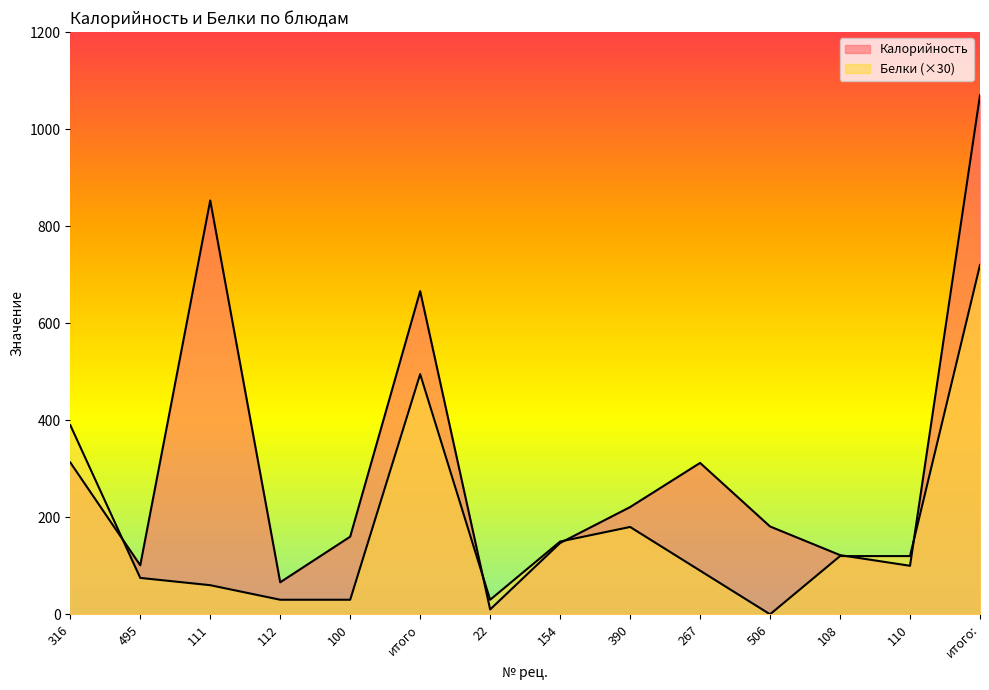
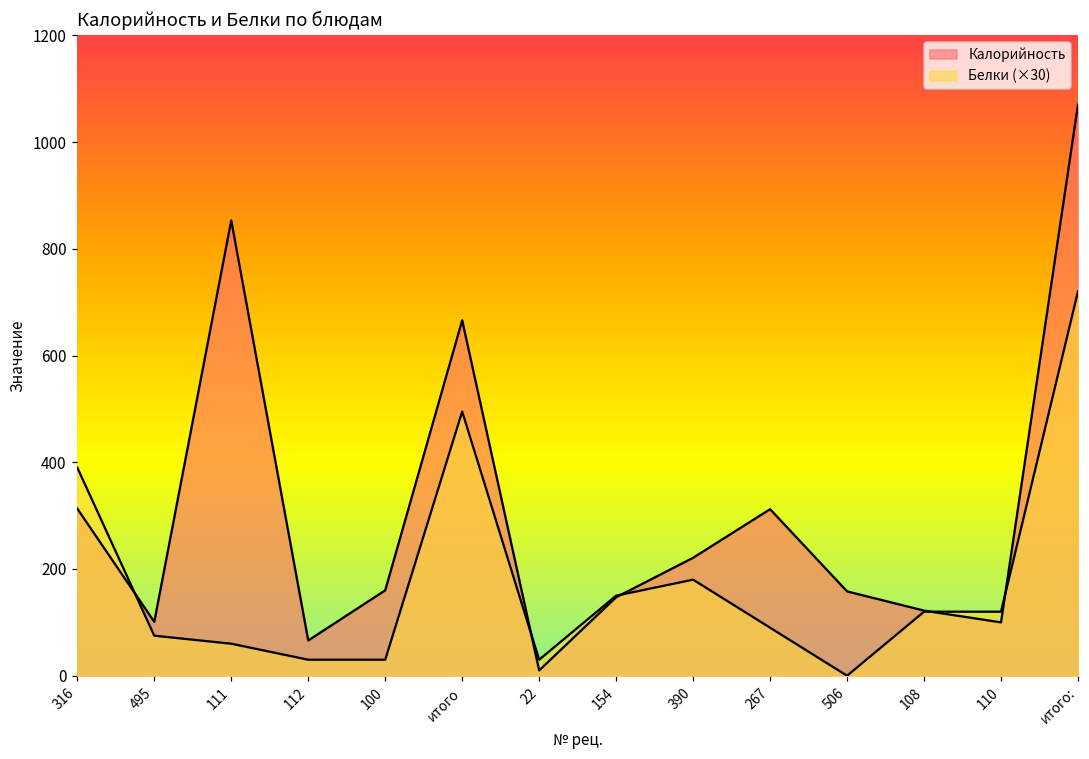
  {
    "Калорийность": {
      "316": 310,
      "495": 100,
      "111": 850,
      "112": 70,
      "100": 160,
      "итого": 670,
      "22": 10,
      "390": 220,
      "267": 310,
-     "506": 180,
+     "506": 160,
      "110": 100,
      "итого:": 1070
    },
    "Белки (×30)": {
      "316": 390,
      "495": 80,
      "111": 60,
      "112": 30,
      "100": 30,
      "итого": 500,
      "22": 30,
      "390": 180,
      "267": 90,
      "506": 0,
      "110": 120,
      "итого:": 720
    }
  }
